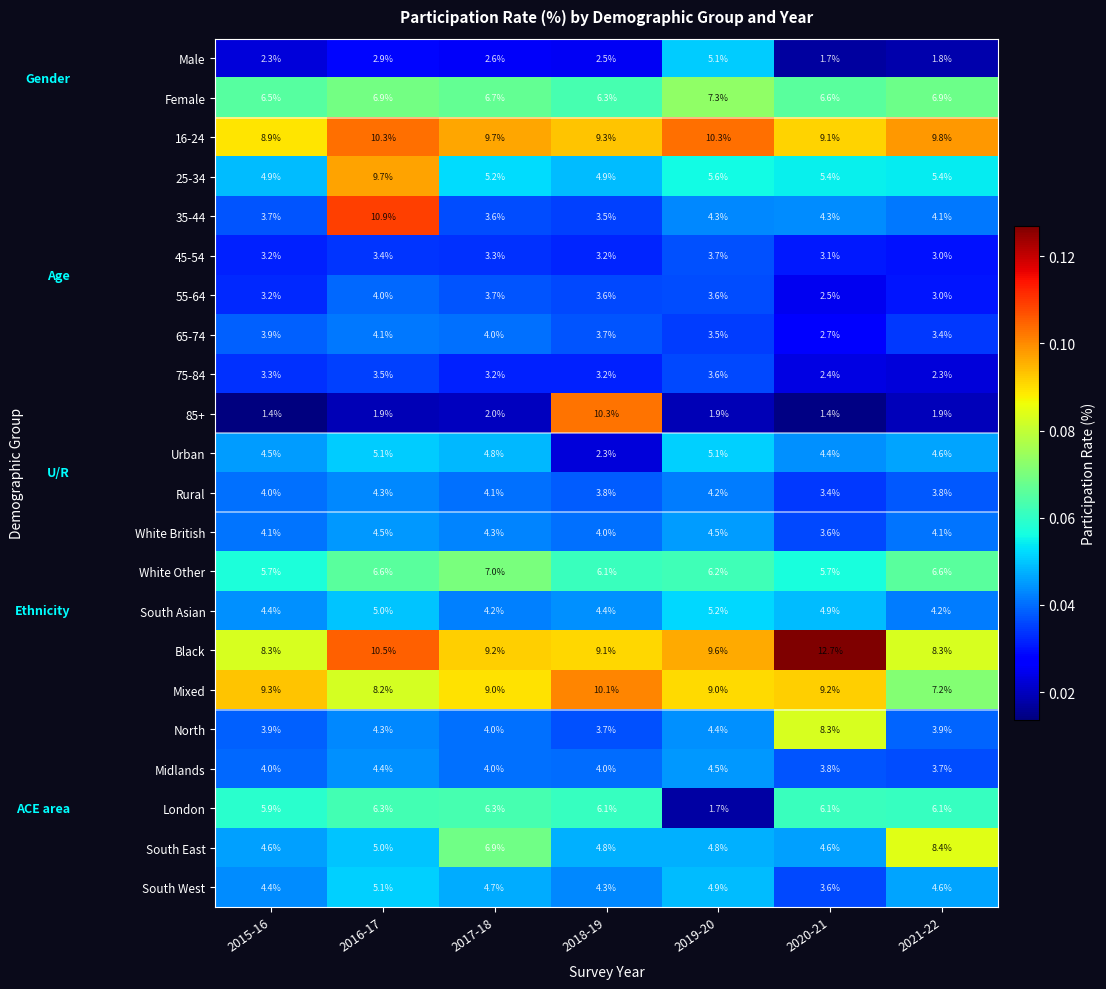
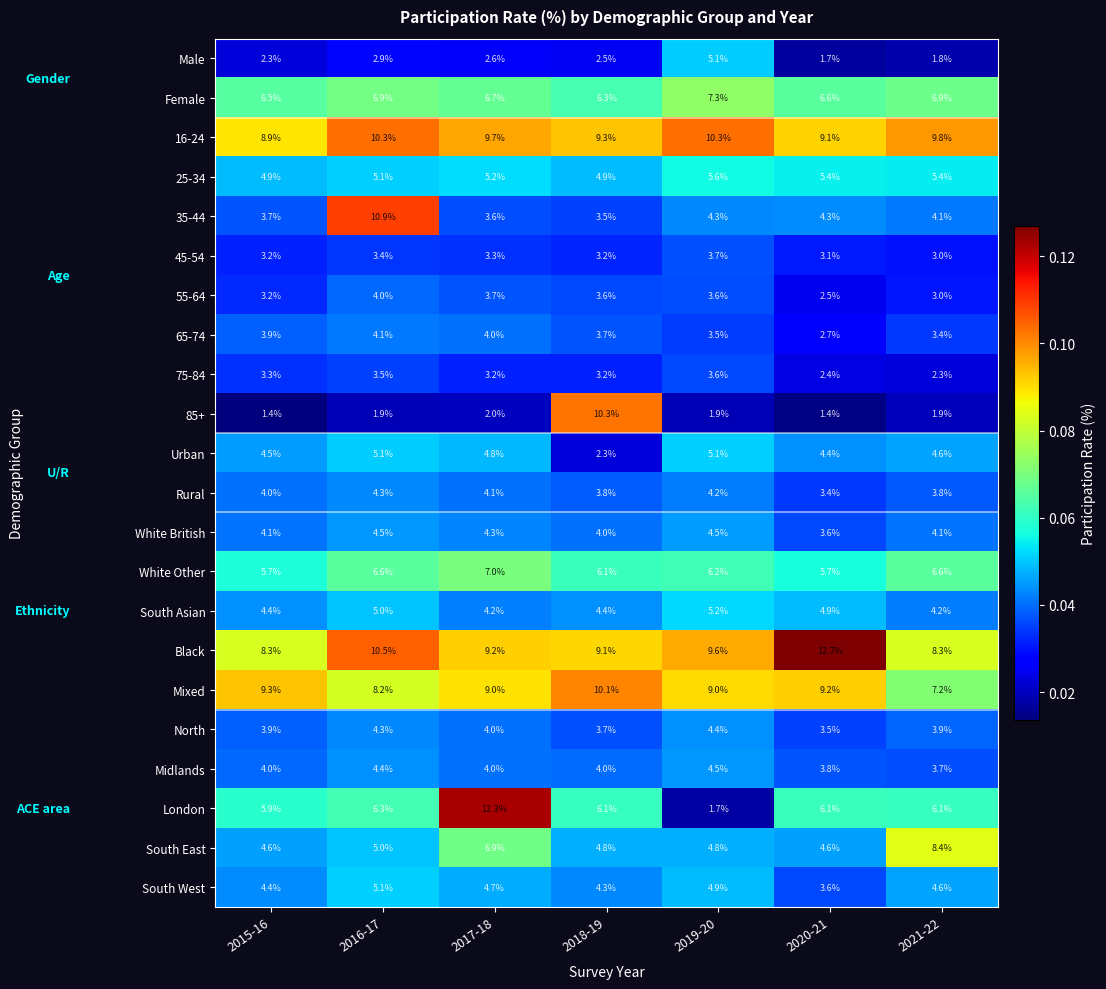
  {
    "Male": {
      "2015-16": "2.3%",
      "2016-17": "2.9%",
      "2017-18": "2.6%",
      "2018-19": "2.5%",
      "2019-20": "5.1%",
      "2020-21": "1.7%",
      "2021-22": "1.8%"
    },
    "Female": {
      "2015-16": "6.5%",
      "2016-17": "6.9%",
      "2017-18": "6.7%",
      "2018-19": "6.3%",
      "2019-20": "7.3%",
      "2020-21": "6.6%",
      "2021-22": "6.9%"
    },
    "16-24": {
      "2015-16": "8.9%",
      "2016-17": "10.3%",
      "2017-18": "9.7%",
      "2018-19": "9.3%",
      "2019-20": "10.3%",
      "2020-21": "9.1%",
      "2021-22": "9.8%"
    },
    "25-34": {
      "2015-16": "4.9%",
-     "2016-17": "9.7%",
+     "2016-17": "5.1%",
      "2017-18": "5.2%",
      "2018-19": "4.9%",
      "2019-20": "5.6%",
      "2020-21": "5.4%",
      "2021-22": "5.4%"
    },
    "35-44": {
      "2015-16": "3.7%",
      "2016-17": "10.9%",
      "2017-18": "3.6%",
      "2018-19": "3.5%",
      "2019-20": "4.3%",
      "2020-21": "4.3%",
      "2021-22": "4.1%"
    },
    "45-54": {
      "2015-16": "3.2%",
      "2016-17": "3.4%",
      "2017-18": "3.3%",
      "2018-19": "3.2%",
      "2019-20": "3.7%",
      "2020-21": "3.1%",
      "2021-22": "3.0%"
    },
    "55-64": {
      "2015-16": "3.2%",
      "2016-17": "4.0%",
      "2017-18": "3.7%",
      "2018-19": "3.6%",
      "2019-20": "3.6%",
      "2020-21": "2.5%",
      "2021-22": "3.0%"
    },
    "65-74": {
      "2015-16": "3.9%",
      "2016-17": "4.1%",
      "2017-18": "4.0%",
      "2018-19": "3.7%",
      "2019-20": "3.5%",
      "2020-21": "2.7%",
      "2021-22": "3.4%"
    },
    "75-84": {
      "2015-16": "3.3%",
      "2016-17": "3.5%",
      "2017-18": "3.2%",
      "2018-19": "3.2%",
      "2019-20": "3.6%",
      "2020-21": "2.4%",
      "2021-22": "2.3%"
    },
    "85+": {
      "2015-16": "1.4%",
      "2016-17": "1.9%",
      "2017-18": "2.0%",
      "2018-19": "10.3%",
      "2019-20": "1.9%",
      "2020-21": "1.4%",
      "2021-22": "1.9%"
    },
    "Urban": {
      "2015-16": "4.5%",
      "2016-17": "5.1%",
      "2017-18": "4.8%",
      "2018-19": "2.3%",
      "2019-20": "5.1%",
      "2020-21": "4.4%",
      "2021-22": "4.6%"
    },
    "Rural": {
      "2015-16": "4.0%",
      "2016-17": "4.3%",
      "2017-18": "4.1%",
      "2018-19": "3.8%",
      "2019-20": "4.2%",
      "2020-21": "3.4%",
      "2021-22": "3.8%"
    },
    "White British": {
      "2015-16": "4.1%",
      "2016-17": "4.5%",
      "2017-18": "4.3%",
      "2018-19": "4.0%",
      "2019-20": "4.5%",
      "2020-21": "3.6%",
      "2021-22": "4.1%"
    },
    "White Other": {
      "2015-16": "5.7%",
      "2016-17": "6.6%",
      "2017-18": "7.0%",
      "2018-19": "6.1%",
      "2019-20": "6.2%",
      "2020-21": "5.7%",
      "2021-22": "6.6%"
    },
    "South Asian": {
      "2015-16": "4.4%",
      "2016-17": "5.0%",
      "2017-18": "4.2%",
      "2018-19": "4.4%",
      "2019-20": "5.2%",
      "2020-21": "4.9%",
      "2021-22": "4.2%"
    },
    "Black": {
      "2015-16": "8.3%",
      "2016-17": "10.5%",
      "2017-18": "9.2%",
      "2018-19": "9.1%",
      "2019-20": "9.6%",
      "2020-21": "12.7%",
      "2021-22": "8.3%"
    },
    "Mixed": {
      "2015-16": "9.3%",
      "2016-17": "8.2%",
      "2017-18": "9.0%",
      "2018-19": "10.1%",
      "2019-20": "9.0%",
      "2020-21": "9.2%",
      "2021-22": "7.2%"
    },
    "North": {
      "2015-16": "3.9%",
      "2016-17": "4.3%",
      "2017-18": "4.0%",
      "2018-19": "3.7%",
      "2019-20": "4.4%",
-     "2020-21": "8.3%",
+     "2020-21": "3.5%",
      "2021-22": "3.9%"
    },
    "Midlands": {
      "2015-16": "4.0%",
      "2016-17": "4.4%",
      "2017-18": "4.0%",
      "2018-19": "4.0%",
      "2019-20": "4.5%",
      "2020-21": "3.8%",
      "2021-22": "3.7%"
    },
    "London": {
      "2015-16": "5.9%",
      "2016-17": "6.3%",
-     "2017-18": "6.3%",
+     "2017-18": "12.3%",
      "2018-19": "6.1%",
      "2019-20": "1.7%",
      "2020-21": "6.1%",
      "2021-22": "6.1%"
    },
    "South East": {
      "2015-16": "4.6%",
      "2016-17": "5.0%",
      "2017-18": "6.9%",
      "2018-19": "4.8%",
      "2019-20": "4.8%",
      "2020-21": "4.6%",
      "2021-22": "8.4%"
    },
    "South West": {
      "2015-16": "4.4%",
      "2016-17": "5.1%",
      "2017-18": "4.7%",
      "2018-19": "4.3%",
      "2019-20": "4.9%",
      "2020-21": "3.6%",
      "2021-22": "4.6%"
    }
  }
